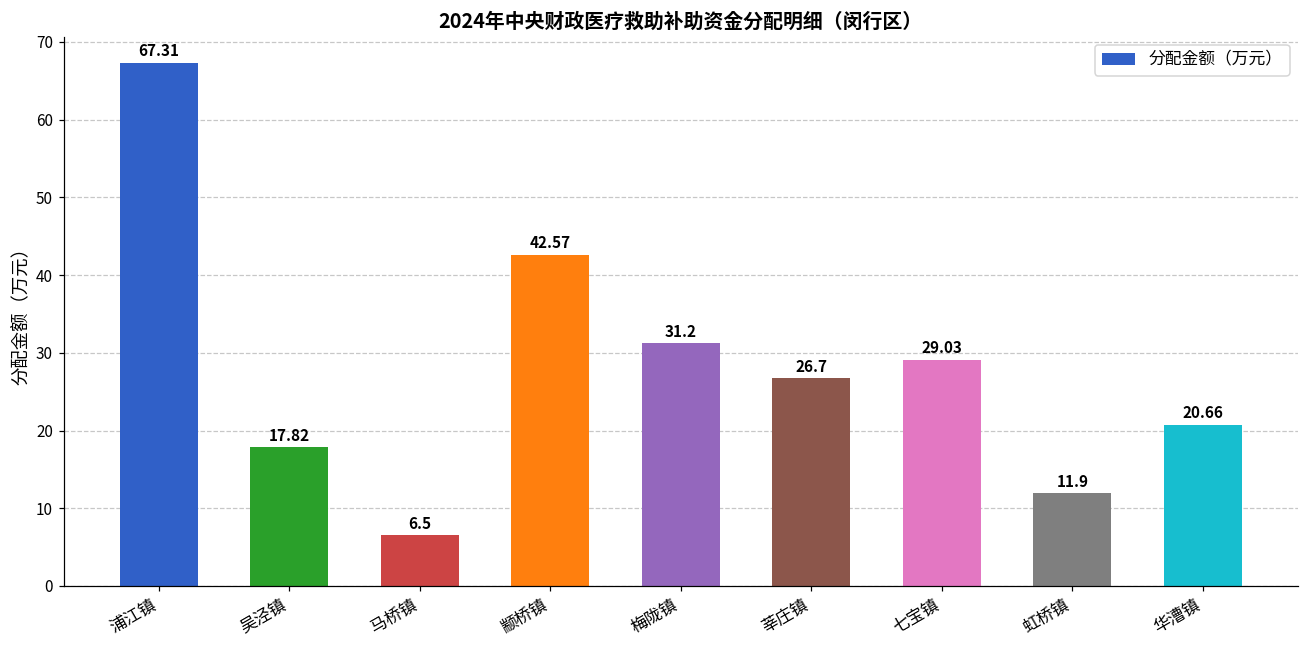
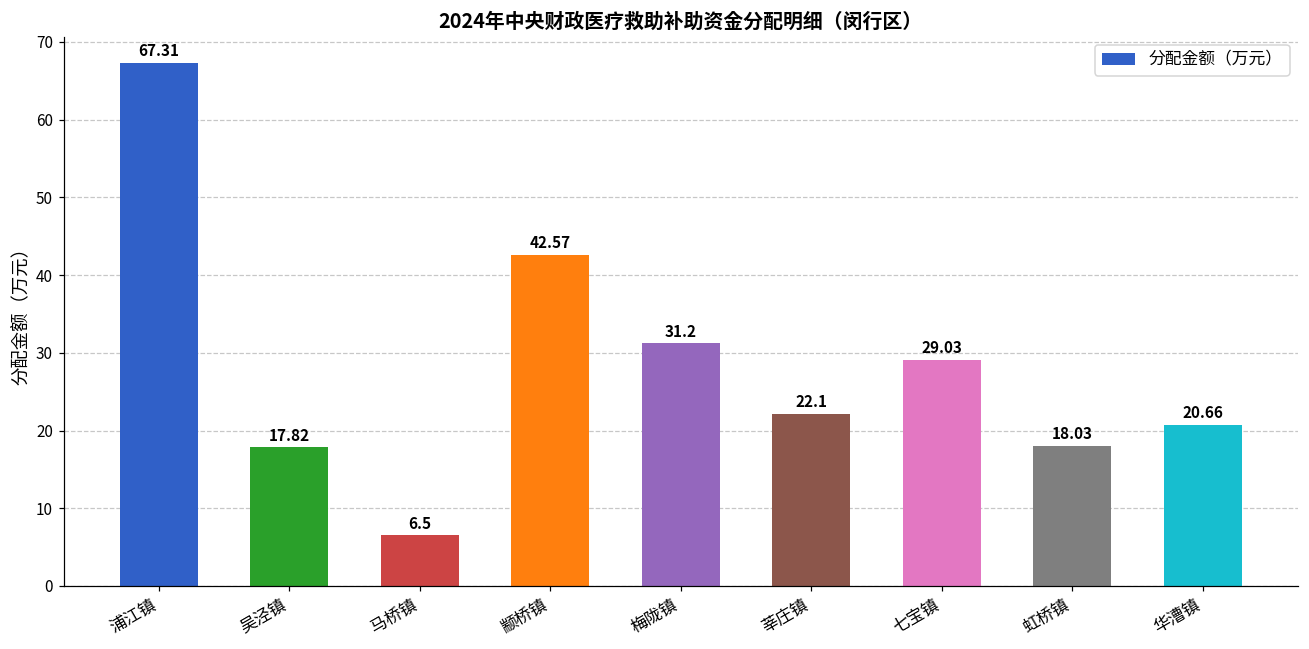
  {
    "浦江镇": 67.31,
    "吴泾镇": 17.82,
    "马桥镇": 6.5,
    "颛桥镇": 42.57,
    "梅陇镇": 31.2,
-   "莘庄镇": 26.7,
+   "莘庄镇": 22.1,
    "七宝镇": 29.03,
-   "虹桥镇": 11.9,
+   "虹桥镇": 18.03,
    "华漕镇": 20.66
  }
